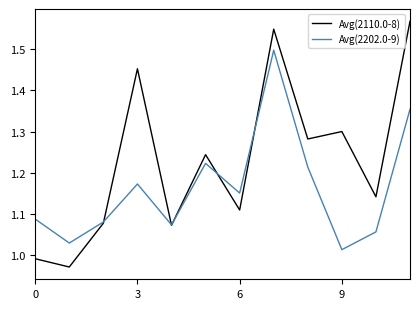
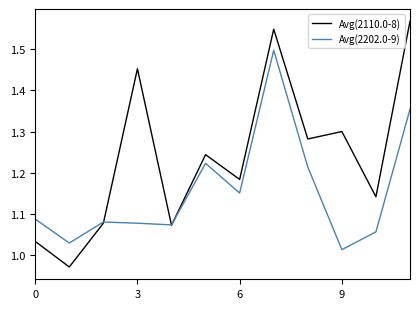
  {
    "Avg(2110.0-8)": {
-     "0": 0.99,
+     "0": 1.03,
      "3": 1.45,
-     "6": 1.11,
+     "6": 1.18,
      "9": 1.30
    },
    "Avg(2202.0-9)": {
      "0": 1.09,
-     "3": 1.17,
+     "3": 1.08,
      "6": 1.15,
      "9": 1.01
    }
  }
